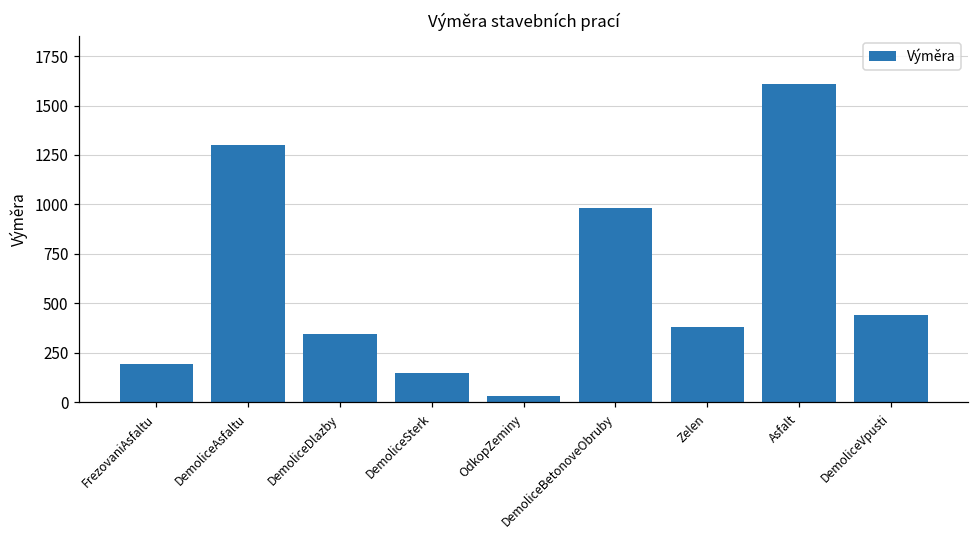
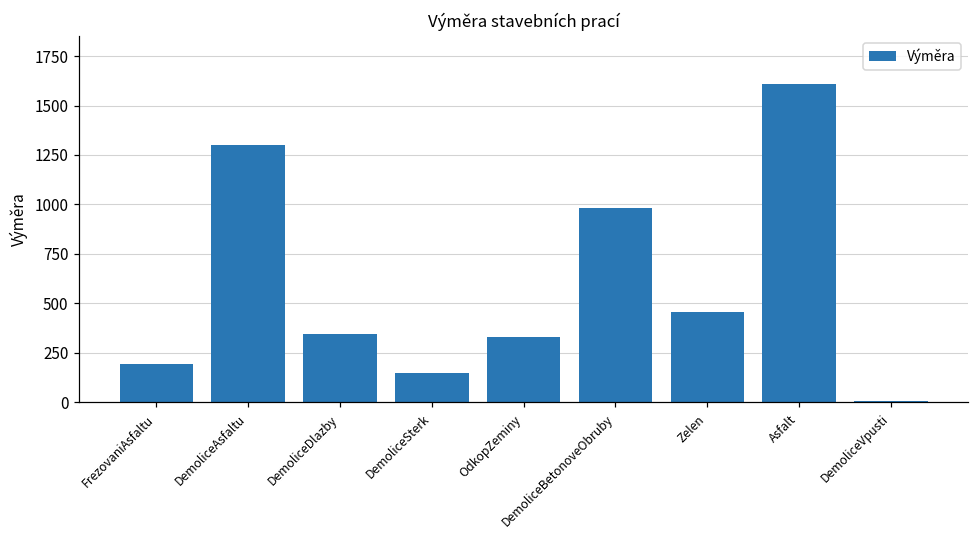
  {
    "FrezovaniAsfaltu": 190,
    "DemoliceAsfaltu": 1300,
    "DemoliceDlazby": 350,
    "DemoliceSterk": 150,
-   "OdkopZeminy": 30,
+   "OdkopZeminy": 330,
    "DemoliceBetonoveObruby": 980,
-   "Zelen": 380,
+   "Zelen": 460,
    "Asfalt": 1610,
-   "DemoliceVpusti": 440
+   "DemoliceVpusti": 10
  }
